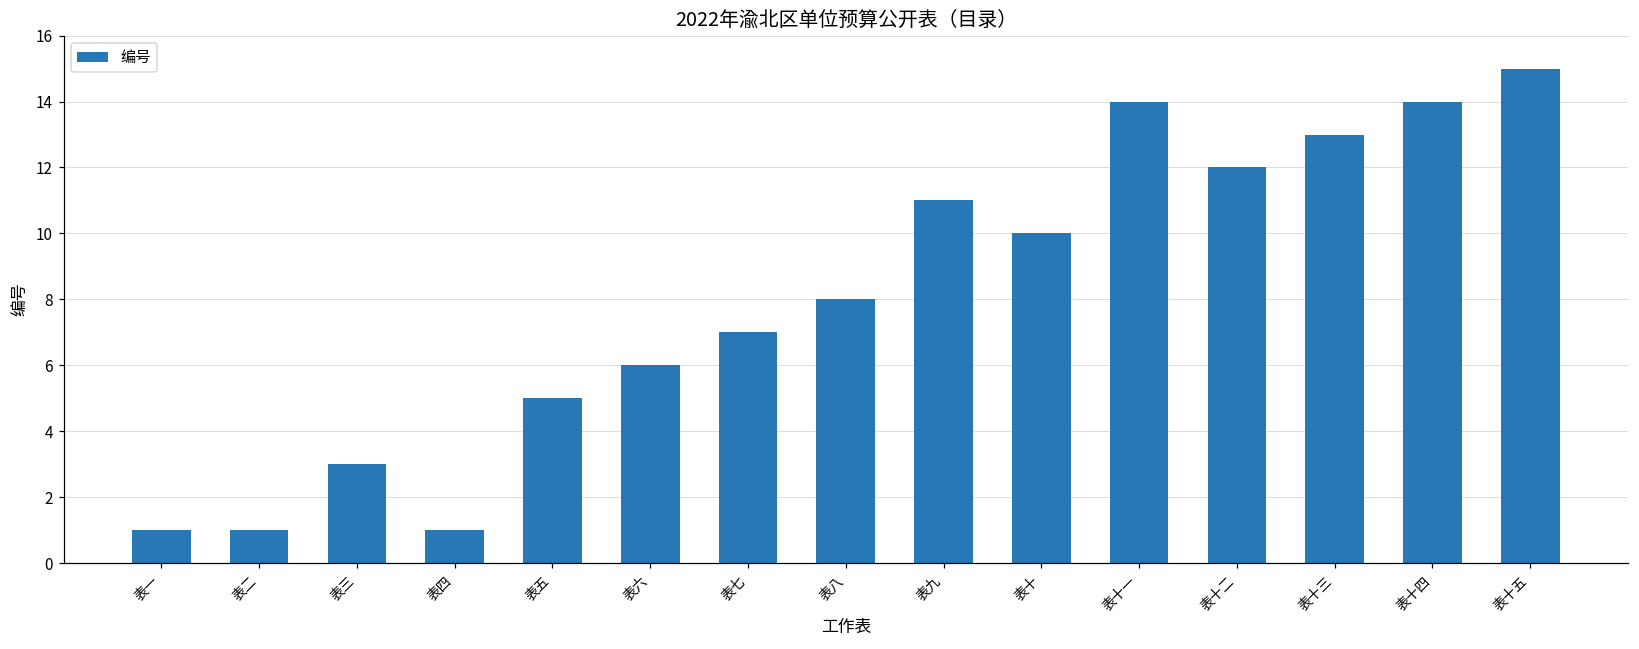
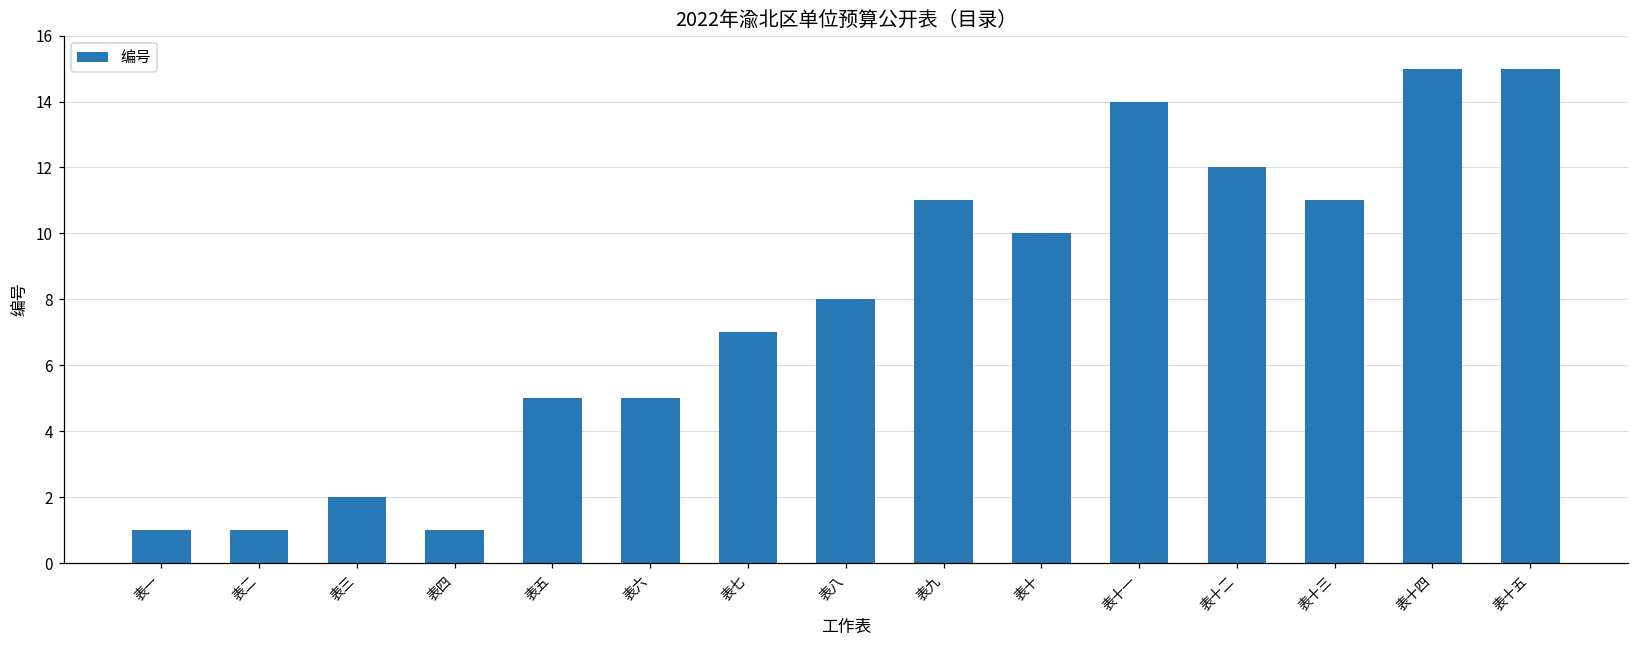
  {
    "表一": 1,
    "表二": 1,
-   "表三": 3,
+   "表三": 2,
    "表四": 1,
    "表五": 5,
-   "表六": 6,
+   "表六": 5,
    "表七": 7,
    "表八": 8,
    "表九": 11,
    "表十": 10,
    "表十一": 14,
    "表十二": 12,
-   "表十三": 13,
-   "表十四": 14,
+   "表十三": 11,
+   "表十四": 15,
    "表十五": 15
  }
